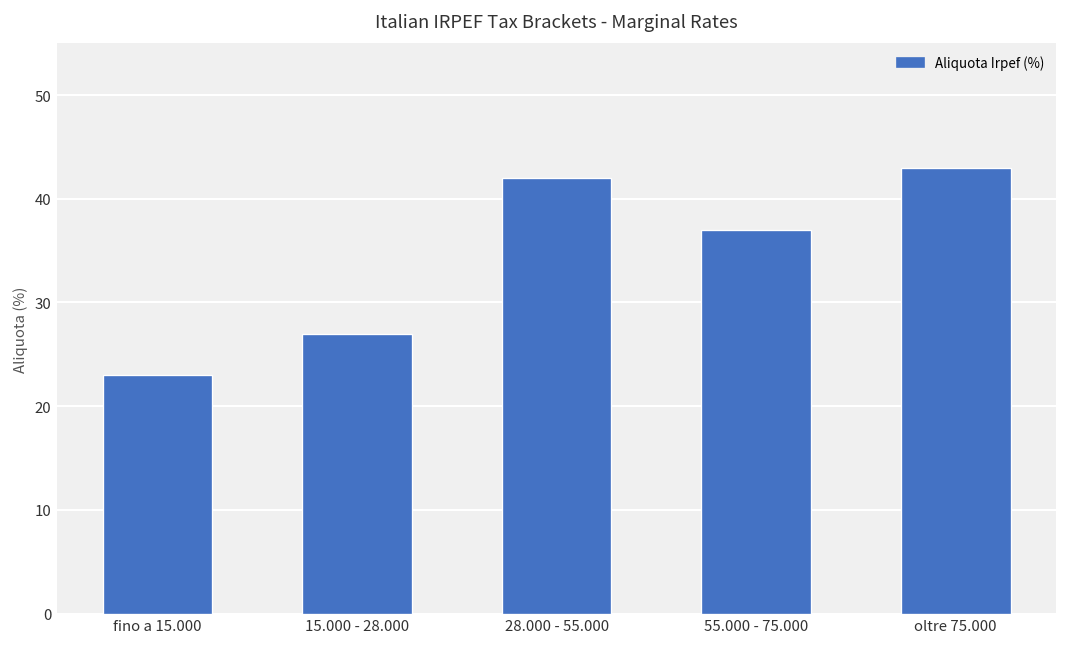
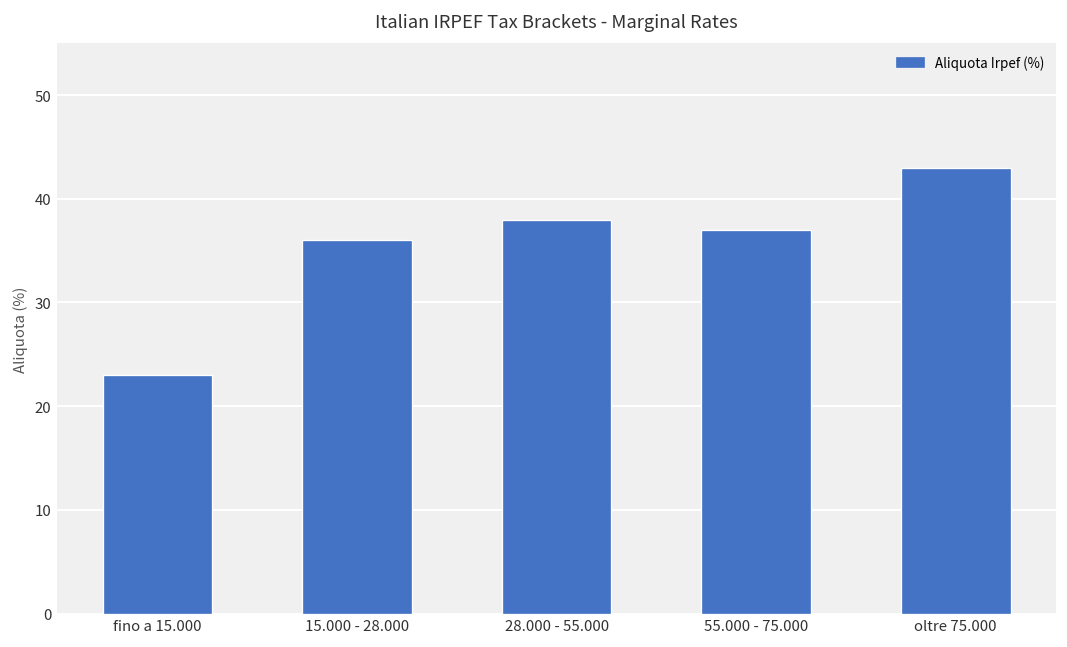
  {
    "fino a 15.000": 23,
-   "15.000 - 28.000": 27,
-   "28.000 - 55.000": 42,
+   "15.000 - 28.000": 36,
+   "28.000 - 55.000": 38,
    "55.000 - 75.000": 37,
    "oltre 75.000": 43
  }
